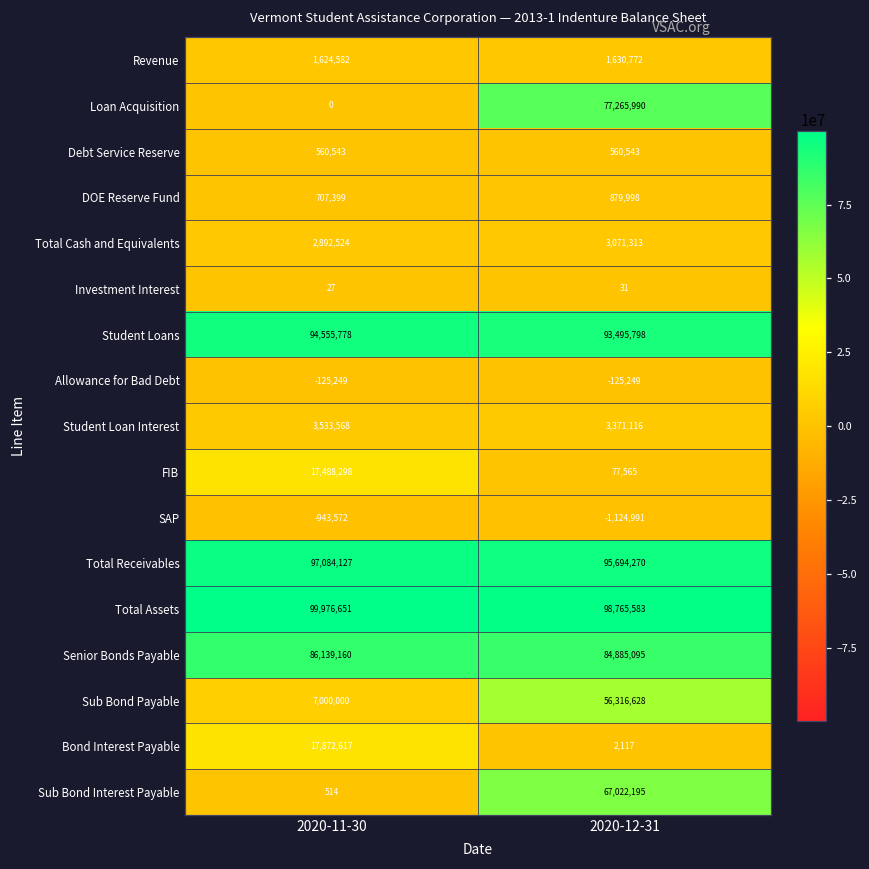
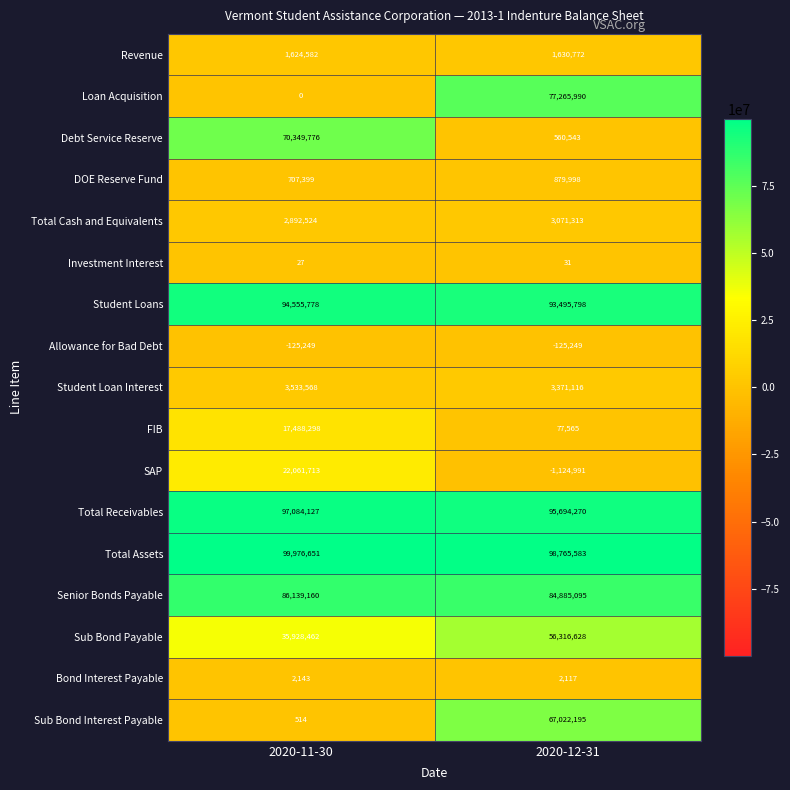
  {
    "Revenue": {
      "2020-11-30": "1,624,582",
      "2020-12-31": "1,630,772"
    },
    "Loan Acquisition": {
      "2020-11-30": "0",
      "2020-12-31": "77,265,990"
    },
    "Debt Service Reserve": {
-     "2020-11-30": "560,543",
+     "2020-11-30": "70,349,776",
      "2020-12-31": "560,543"
    },
    "DOE Reserve Fund": {
      "2020-11-30": "707,399",
      "2020-12-31": "879,998"
    },
    "Total Cash and Equivalents": {
      "2020-11-30": "2,892,524",
      "2020-12-31": "3,071,313"
    },
    "Investment Interest": {
      "2020-11-30": "27",
      "2020-12-31": "31"
    },
    "Student Loans": {
      "2020-11-30": "94,555,778",
      "2020-12-31": "93,495,798"
    },
    "Allowance for Bad Debt": {
      "2020-11-30": "-125,249",
      "2020-12-31": "-125,249"
    },
    "Student Loan Interest": {
      "2020-11-30": "3,533,568",
      "2020-12-31": "3,371,116"
    },
    "FIB": {
      "2020-11-30": "17,488,298",
      "2020-12-31": "77,565"
    },
    "SAP": {
-     "2020-11-30": "-943,572",
+     "2020-11-30": "22,061,713",
      "2020-12-31": "-1,124,991"
    },
    "Total Receivables": {
      "2020-11-30": "97,084,127",
      "2020-12-31": "95,694,270"
    },
    "Total Assets": {
      "2020-11-30": "99,976,651",
      "2020-12-31": "98,765,583"
    },
    "Senior Bonds Payable": {
      "2020-11-30": "86,139,160",
      "2020-12-31": "84,885,095"
    },
    "Sub Bond Payable": {
-     "2020-11-30": "7,000,000",
+     "2020-11-30": "35,928,462",
      "2020-12-31": "56,316,628"
    },
    "Bond Interest Payable": {
-     "2020-11-30": "17,872,617",
+     "2020-11-30": "2,143",
      "2020-12-31": "2,117"
    },
    "Sub Bond Interest Payable": {
      "2020-11-30": "514",
      "2020-12-31": "67,022,195"
    }
  }
